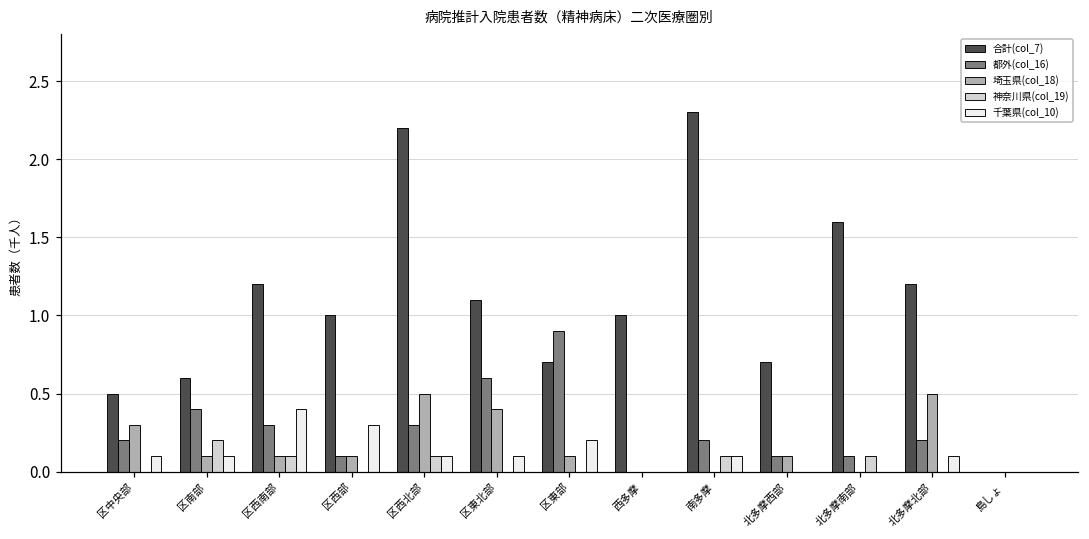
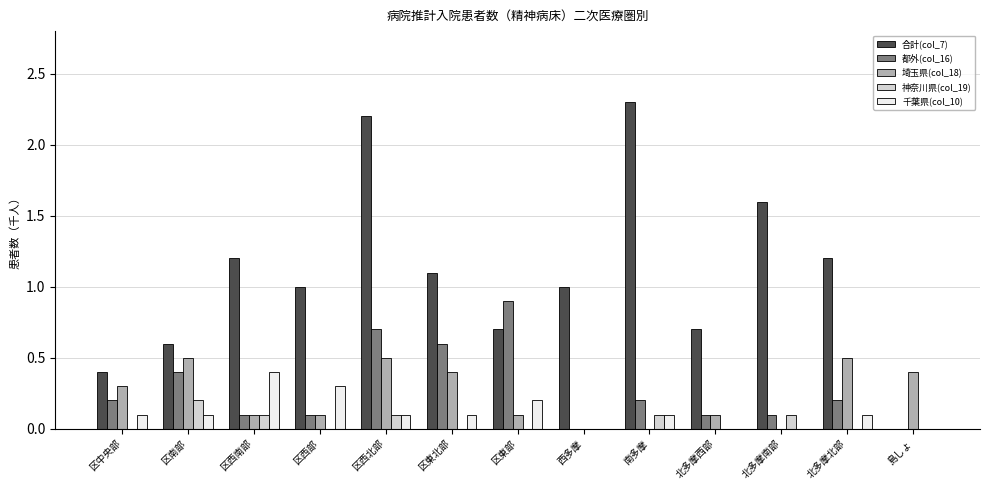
  {
    "合計(col_7)": {
-     "区中央部": 0.5,
+     "区中央部": 0.4,
      "区南部": 0.6,
      "区西南部": 1.2,
      "区西部": 1.0,
      "区西北部": 2.2,
      "区東北部": 1.1,
      "区東部": 0.7,
      "西多摩": 1.0,
      "南多摩": 2.3,
      "北多摩西部": 0.7,
      "北多摩南部": 1.6,
      "北多摩北部": 1.2,
      "島しょ": 0.0
    },
    "都外(col_16)": {
      "区中央部": 0.2,
      "区南部": 0.4,
-     "区西南部": 0.3,
+     "区西南部": 0.1,
      "区西部": 0.1,
-     "区西北部": 0.3,
+     "区西北部": 0.7,
      "区東北部": 0.6,
      "区東部": 0.9,
      "西多摩": 0.0,
      "南多摩": 0.2,
      "北多摩西部": 0.1,
      "北多摩南部": 0.1,
      "北多摩北部": 0.2,
      "島しょ": 0.0
    },
    "埼玉県(col_18)": {
      "区中央部": 0.3,
-     "区南部": 0.1,
+     "区南部": 0.5,
      "区西南部": 0.1,
      "区西部": 0.1,
      "区西北部": 0.5,
      "区東北部": 0.4,
      "区東部": 0.1,
      "西多摩": 0.0,
      "南多摩": 0.0,
      "北多摩西部": 0.1,
      "北多摩南部": 0.0,
      "北多摩北部": 0.5,
-     "島しょ": 0.0
+     "島しょ": 0.4
    }
  }
